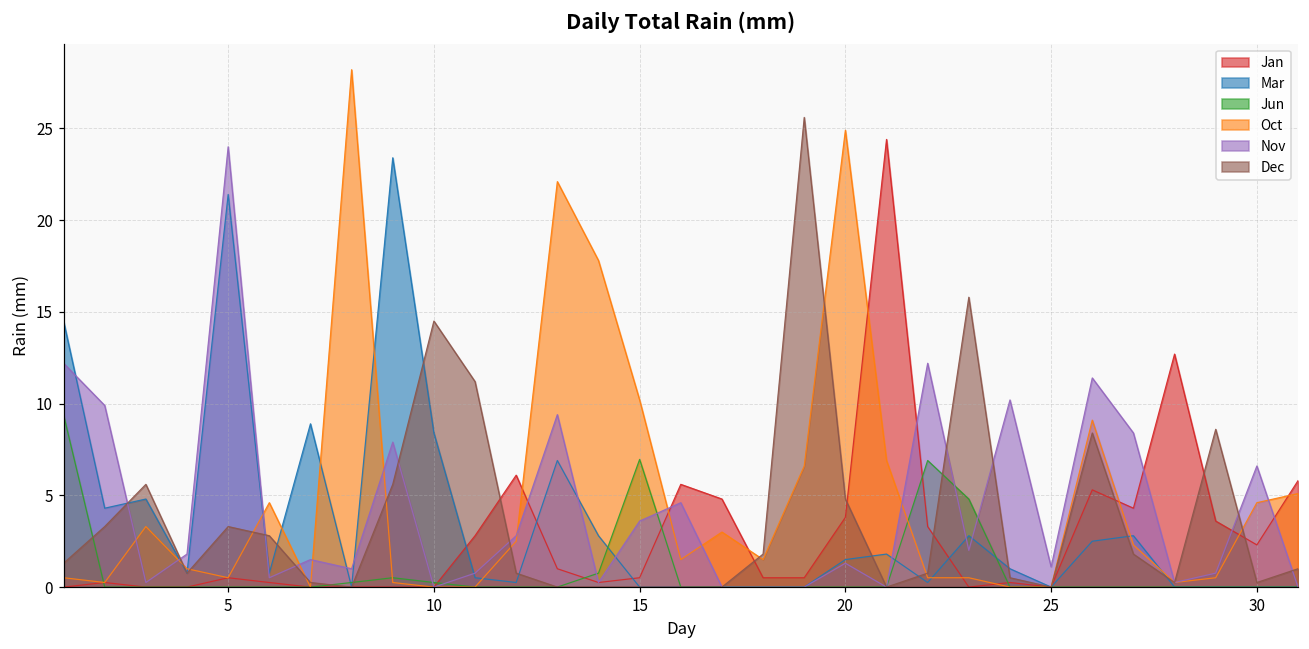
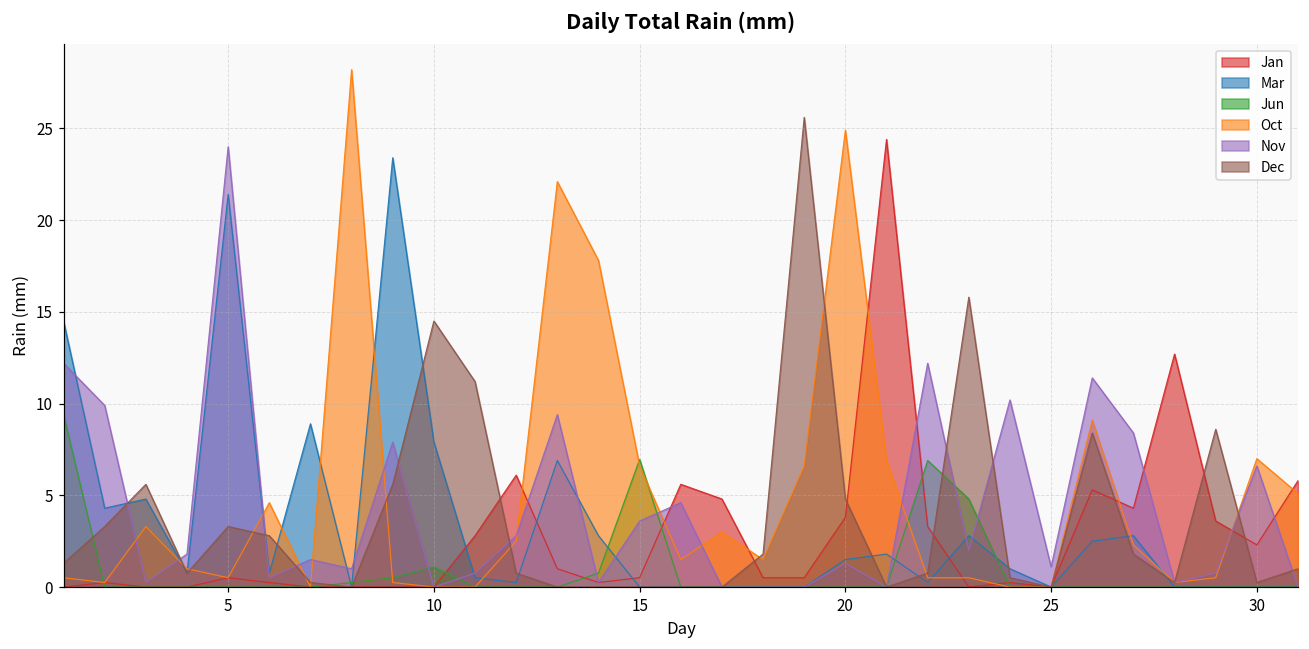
  {
    "Jan": {
      "15": 0.5,
      "20": 3.8,
      "30": 2.3
    },
    "Mar": {
      "5": 21.4,
-     "10": 8.4,
+     "10": 7.9,
      "20": 1.5
    },
    "Jun": {
      "5": 0.0,
-     "10": 0.3,
+     "10": 1.1,
      "15": 7.0,
      "20": 0.0
    },
    "Oct": {
-     "15": 10.2,
+     "15": 6.6,
      "20": 24.9,
-     "30": 4.6
+     "30": 7.0
    },
    "Nov": {
      "5": 24.0,
      "15": 3.6,
      "20": 1.3,
      "25": 1.1,
      "30": 6.6
    },
    "Dec": {
      "5": 3.3,
      "10": 14.5,
      "20": 4.8,
      "30": 0.3
    }
  }
